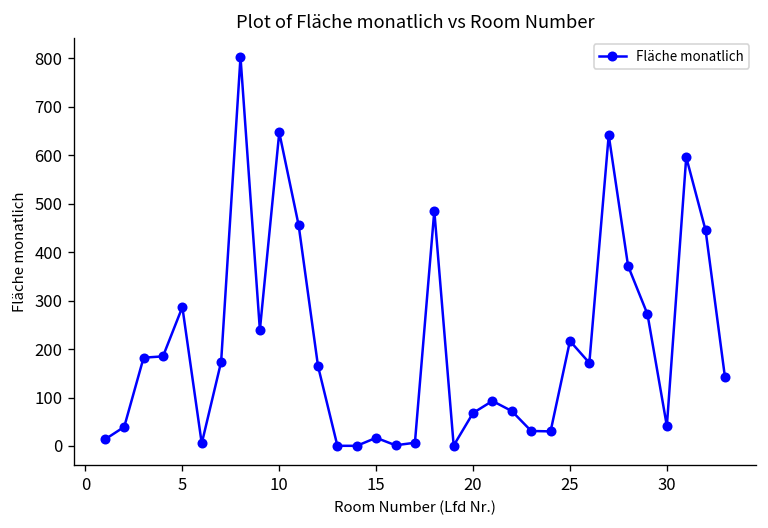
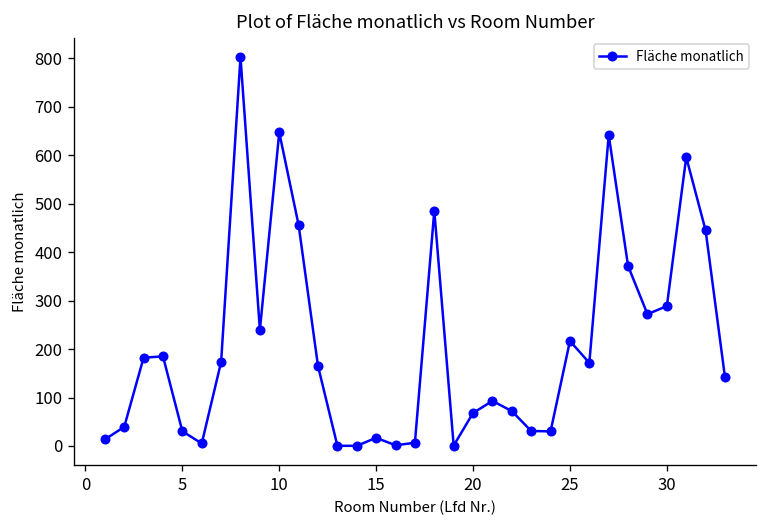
  {
-   "5": 290,
+   "5": 30,
    "10": 650,
    "15": 20,
    "20": 70,
    "25": 220,
-   "30": 40
+   "30": 290
  }
